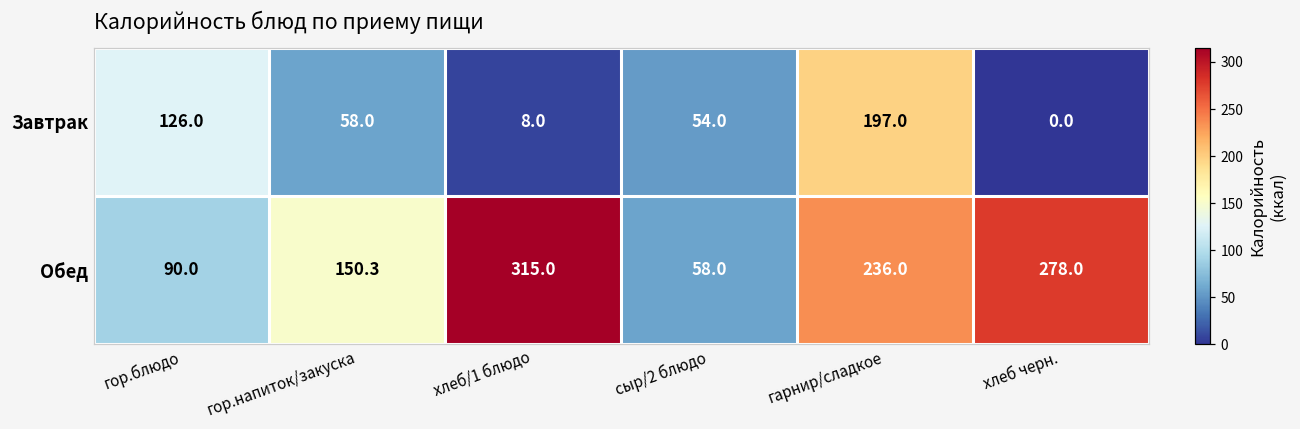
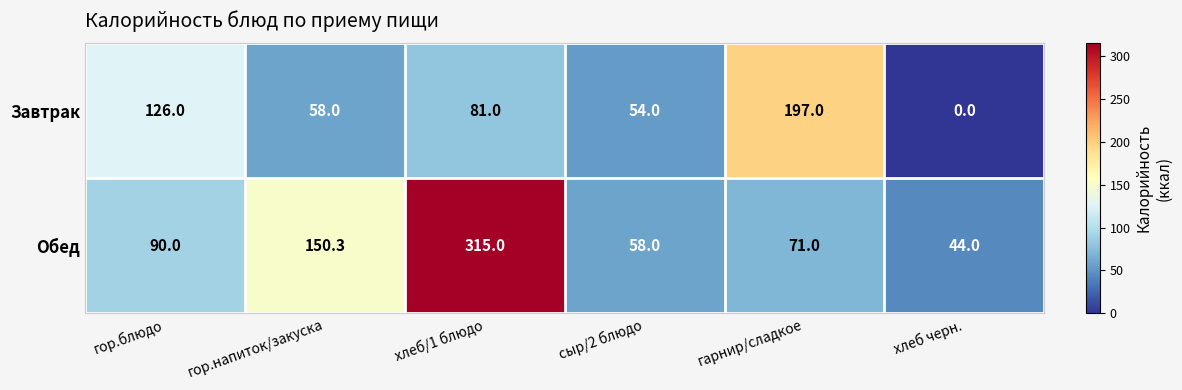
  {
    "Завтрак": {
      "гор.блюдо": 126.0,
      "гор.напиток/закуска": 58.0,
-     "хлеб/1 блюдо": 8.0,
+     "хлеб/1 блюдо": 81.0,
      "сыр/2 блюдо": 54.0,
      "гарнир/сладкое": 197.0,
      "хлеб черн.": 0.0
    },
    "Обед": {
      "гор.блюдо": 90.0,
      "гор.напиток/закуска": 150.3,
      "хлеб/1 блюдо": 315.0,
      "сыр/2 блюдо": 58.0,
-     "гарнир/сладкое": 236.0,
-     "хлеб черн.": 278.0
+     "гарнир/сладкое": 71.0,
+     "хлеб черн.": 44.0
    }
  }
